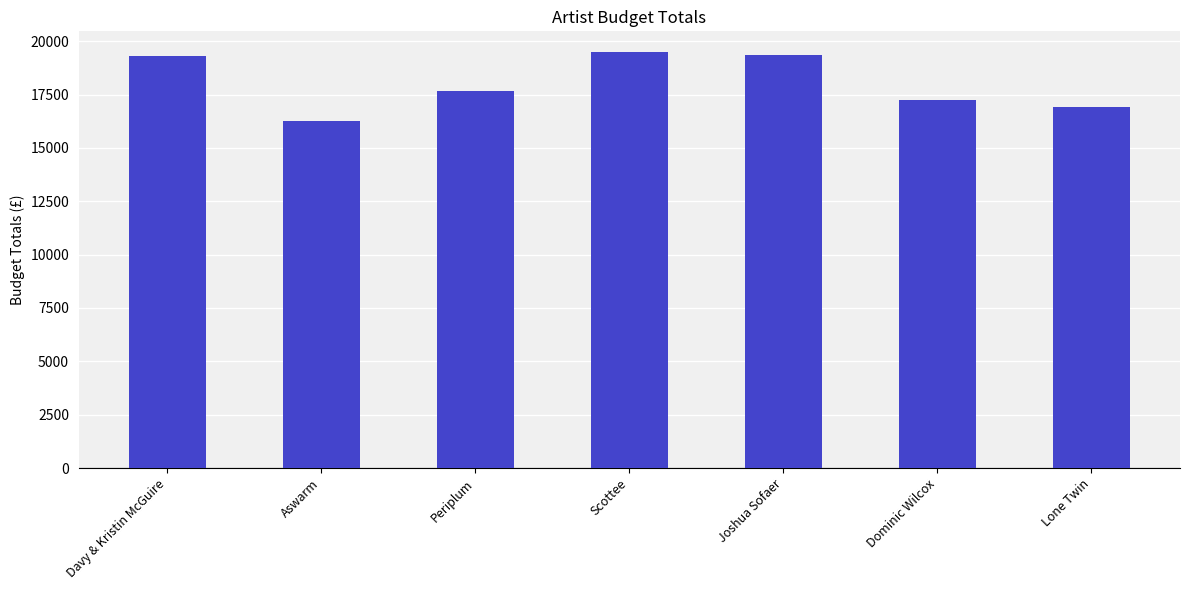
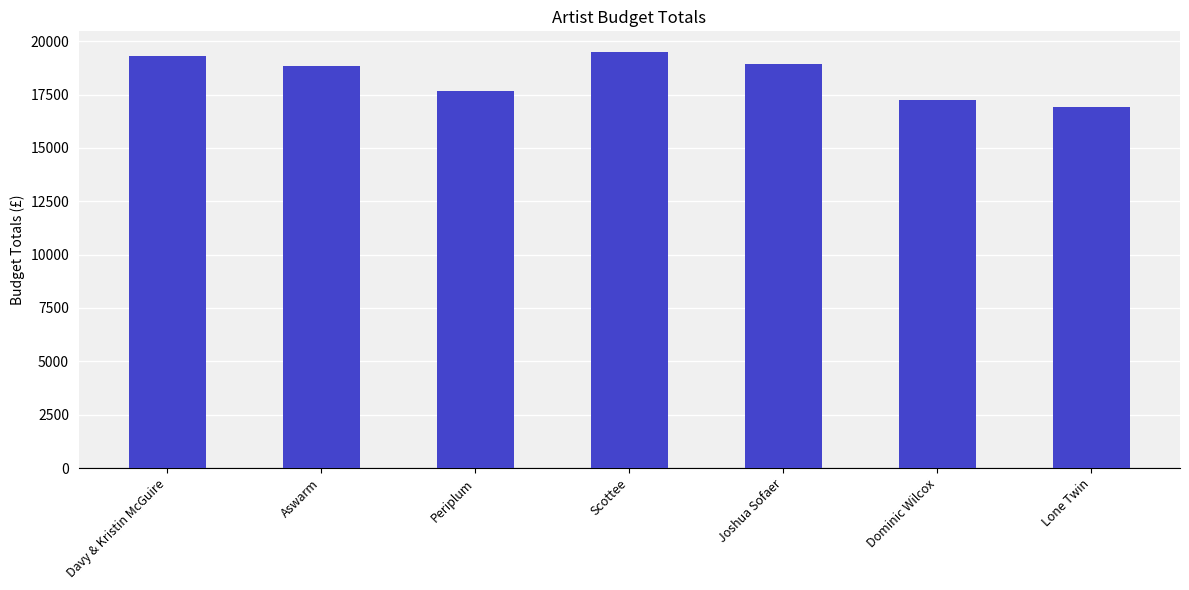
  {
    "Davy & Kristin McGuire": 19300,
-   "Aswarm": 16300,
+   "Aswarm": 18800,
    "Periplum": 17700,
    "Scottee": 19500,
-   "Joshua Sofaer": 19300,
+   "Joshua Sofaer": 18900,
    "Dominic Wilcox": 17300,
    "Lone Twin": 16900
  }
